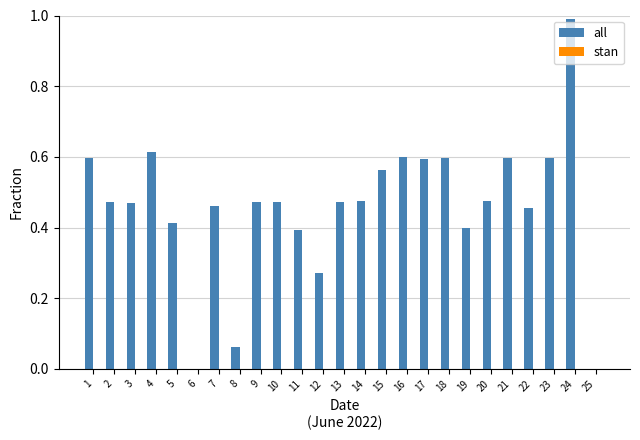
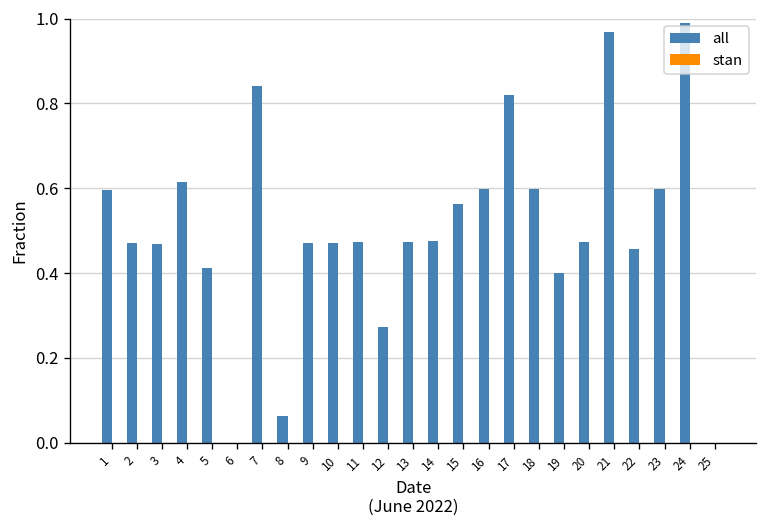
  {
    "all": {
      "1": 0.60,
      "2": 0.47,
      "3": 0.47,
      "4": 0.61,
      "5": 0.41,
      "6": 0.00,
-     "7": 0.46,
+     "7": 0.84,
      "8": 0.06,
      "9": 0.47,
      "10": 0.47,
-     "11": 0.39,
+     "11": 0.47,
      "12": 0.27,
      "13": 0.47,
      "14": 0.47,
      "15": 0.56,
      "16": 0.60,
-     "17": 0.60,
+     "17": 0.82,
      "18": 0.60,
      "19": 0.40,
      "20": 0.47,
-     "21": 0.60,
+     "21": 0.97,
      "22": 0.46,
      "23": 0.60,
      "24": 0.99,
      "25": 0.00
    },
    "stan": {
      "1": 0.00,
      "2": 0.00,
      "3": 0.00,
      "4": 0.00,
      "5": 0.00,
      "6": 0.00,
      "7": 0.00,
      "8": 0.00,
      "9": 0.00,
      "10": 0.00,
      "11": 0.00,
      "12": 0.00,
      "13": 0.00,
      "14": 0.00,
      "15": 0.00,
      "16": 0.00,
      "17": 0.00,
      "18": 0.00,
      "19": 0.00,
      "20": 0.00,
      "21": 0.00,
      "22": 0.00,
      "23": 0.00,
      "24": 0.00,
      "25": 0.00
    }
  }
